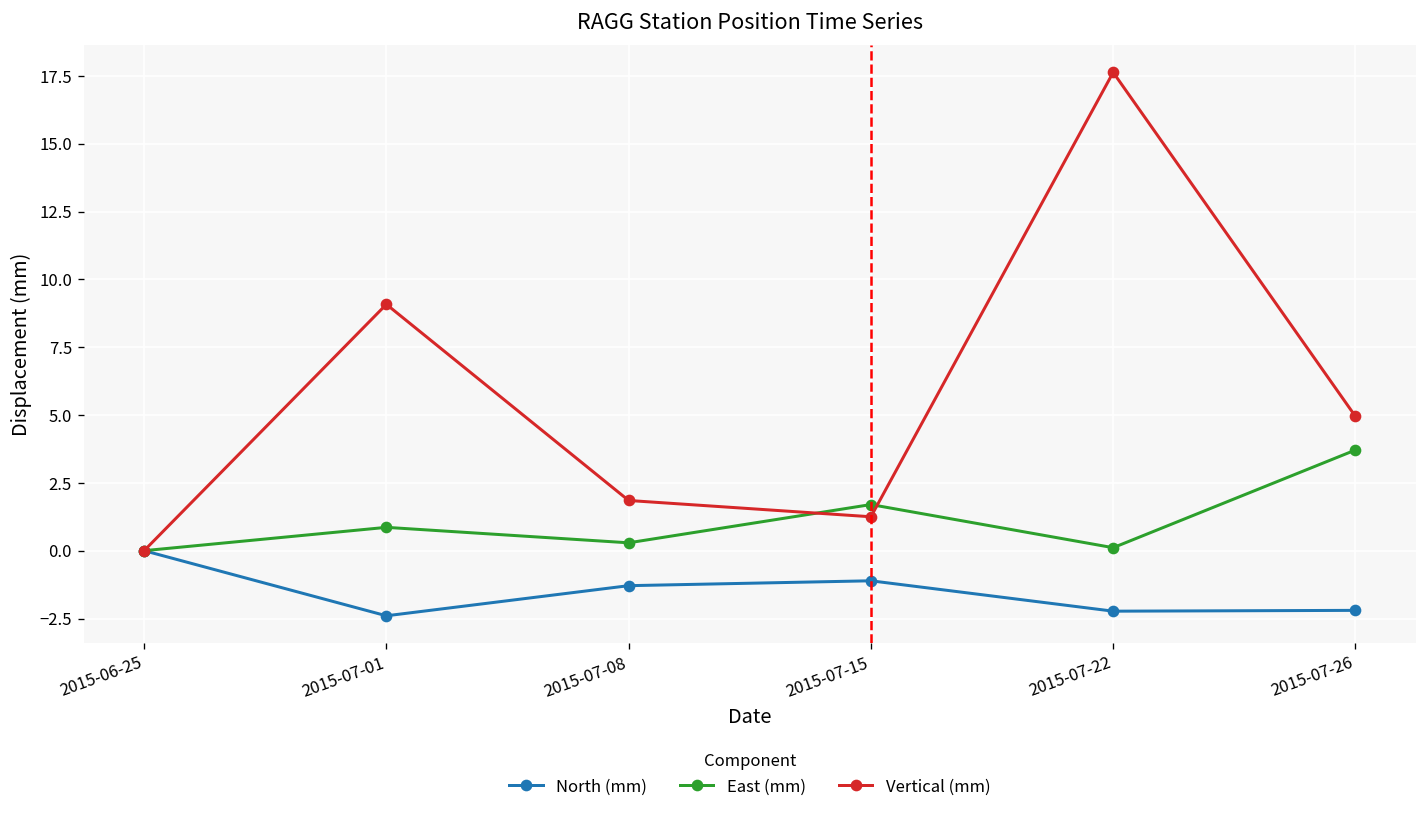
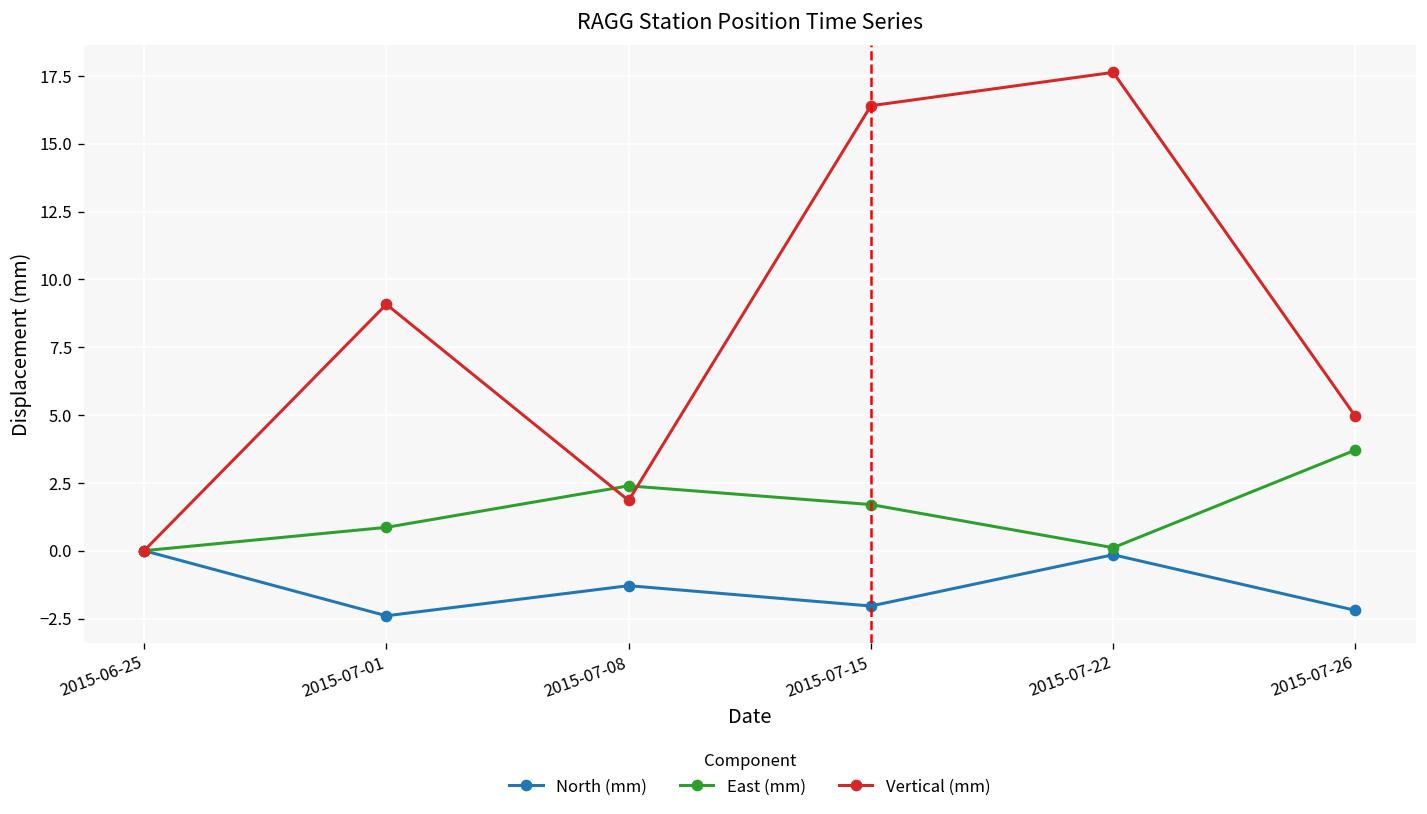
  {
    "North (mm)": {
      "2015-07-01": -2.4,
      "2015-07-08": -1.3,
-     "2015-07-15": -1.1,
-     "2015-07-22": -2.2,
+     "2015-07-15": -2.0,
+     "2015-07-22": -0.2,
      "2015-07-26": -2.2
    },
    "East (mm)": {
      "2015-07-01": 0.9,
-     "2015-07-08": 0.3,
+     "2015-07-08": 2.4,
      "2015-07-15": 1.7,
      "2015-07-22": 0.1,
      "2015-07-26": 3.7
    },
    "Vertical (mm)": {
      "2015-07-01": 9.1,
      "2015-07-08": 1.9,
-     "2015-07-15": 1.3,
+     "2015-07-15": 16.4,
      "2015-07-22": 17.6,
      "2015-07-26": 5.0
    }
  }
